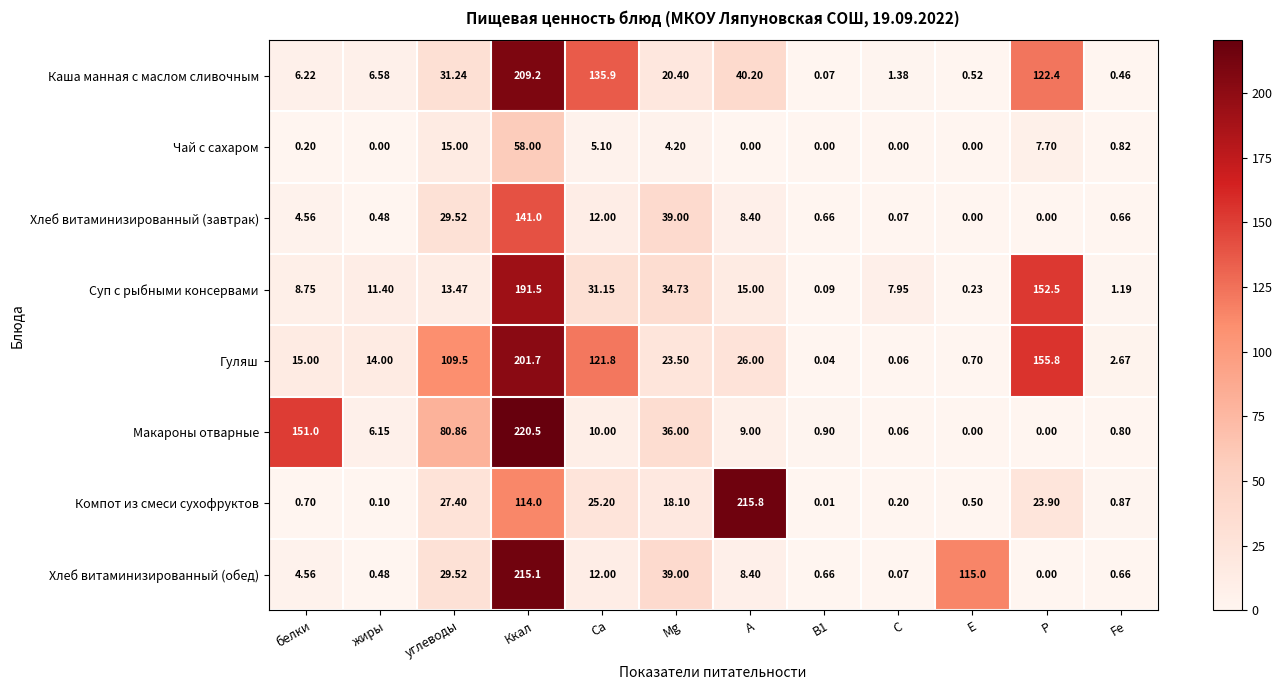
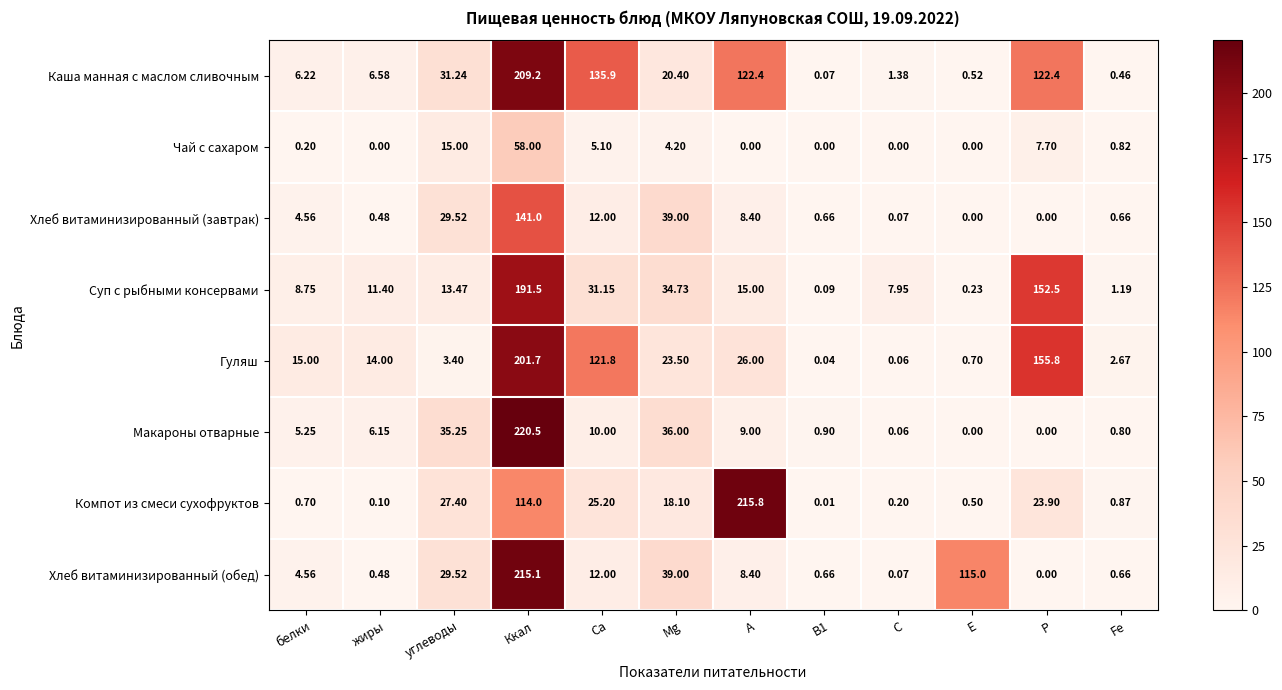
  {
    "Каша манная с маслом сливочным": {
      "белки": 6.22,
      "жиры": 6.58,
      "углеводы": 31.24,
      "Ккал": 209.2,
      "Са": 135.9,
      "Mg": 20.40,
-     "A": 40.20,
+     "A": 122.4,
      "B1": 0.07,
      "C": 1.38,
      "E": 0.52,
      "P": 122.4,
      "Fe": 0.46
    },
    "Чай с сахаром": {
      "белки": 0.20,
      "жиры": 0.00,
      "углеводы": 15.00,
      "Ккал": 58.00,
      "Са": 5.10,
      "Mg": 4.20,
      "A": 0.00,
      "B1": 0.00,
      "C": 0.00,
      "E": 0.00,
      "P": 7.70,
      "Fe": 0.82
    },
    "Хлеб витаминизированный (завтрак)": {
      "белки": 4.56,
      "жиры": 0.48,
      "углеводы": 29.52,
      "Ккал": 141.0,
      "Са": 12.00,
      "Mg": 39.00,
      "A": 8.40,
      "B1": 0.66,
      "C": 0.07,
      "E": 0.00,
      "P": 0.00,
      "Fe": 0.66
    },
    "Суп с рыбными консервами": {
      "белки": 8.75,
      "жиры": 11.40,
      "углеводы": 13.47,
      "Ккал": 191.5,
      "Са": 31.15,
      "Mg": 34.73,
      "A": 15.00,
      "B1": 0.09,
      "C": 7.95,
      "E": 0.23,
      "P": 152.5,
      "Fe": 1.19
    },
    "Гуляш": {
      "белки": 15.00,
      "жиры": 14.00,
-     "углеводы": 109.5,
+     "углеводы": 3.40,
      "Ккал": 201.7,
      "Са": 121.8,
      "Mg": 23.50,
      "A": 26.00,
      "B1": 0.04,
      "C": 0.06,
      "E": 0.70,
      "P": 155.8,
      "Fe": 2.67
    },
    "Макароны отварные": {
-     "белки": 151.0,
+     "белки": 5.25,
      "жиры": 6.15,
-     "углеводы": 80.86,
+     "углеводы": 35.25,
      "Ккал": 220.5,
      "Са": 10.00,
      "Mg": 36.00,
      "A": 9.00,
      "B1": 0.90,
      "C": 0.06,
      "E": 0.00,
      "P": 0.00,
      "Fe": 0.80
    },
    "Компот из смеси сухофруктов": {
      "белки": 0.70,
      "жиры": 0.10,
      "углеводы": 27.40,
      "Ккал": 114.0,
      "Са": 25.20,
      "Mg": 18.10,
      "A": 215.8,
      "B1": 0.01,
      "C": 0.20,
      "E": 0.50,
      "P": 23.90,
      "Fe": 0.87
    },
    "Хлеб витаминизированный (обед)": {
      "белки": 4.56,
      "жиры": 0.48,
      "углеводы": 29.52,
      "Ккал": 215.1,
      "Са": 12.00,
      "Mg": 39.00,
      "A": 8.40,
      "B1": 0.66,
      "C": 0.07,
      "E": 115.0,
      "P": 0.00,
      "Fe": 0.66
    }
  }
